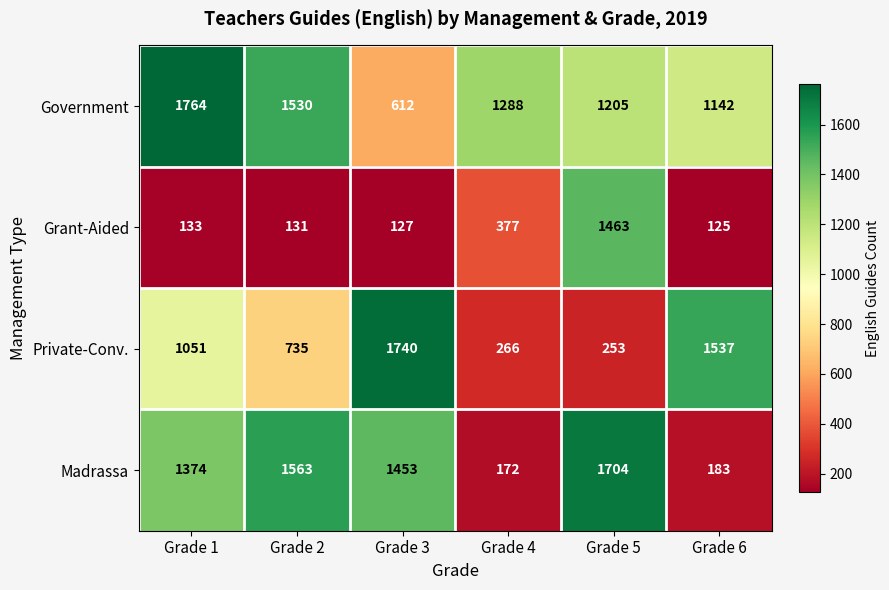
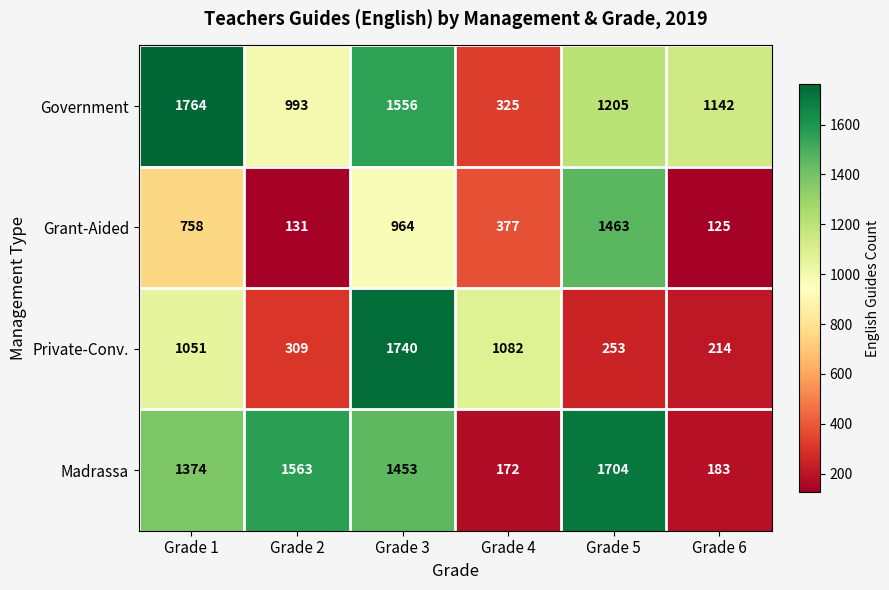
  {
    "Government": {
      "Grade 1": 1764,
-     "Grade 2": 1530,
-     "Grade 3": 612,
-     "Grade 4": 1288,
+     "Grade 2": 993,
+     "Grade 3": 1556,
+     "Grade 4": 325,
      "Grade 5": 1205,
      "Grade 6": 1142
    },
    "Grant-Aided": {
-     "Grade 1": 133,
+     "Grade 1": 758,
      "Grade 2": 131,
-     "Grade 3": 127,
+     "Grade 3": 964,
      "Grade 4": 377,
      "Grade 5": 1463,
      "Grade 6": 125
    },
    "Private-Conv.": {
      "Grade 1": 1051,
-     "Grade 2": 735,
+     "Grade 2": 309,
      "Grade 3": 1740,
-     "Grade 4": 266,
+     "Grade 4": 1082,
      "Grade 5": 253,
-     "Grade 6": 1537
+     "Grade 6": 214
    },
    "Madrassa": {
      "Grade 1": 1374,
      "Grade 2": 1563,
      "Grade 3": 1453,
      "Grade 4": 172,
      "Grade 5": 1704,
      "Grade 6": 183
    }
  }
